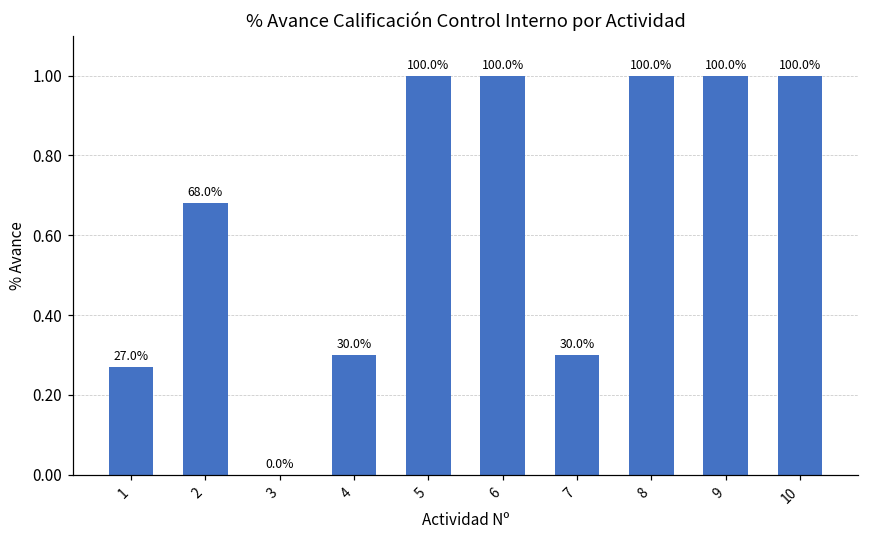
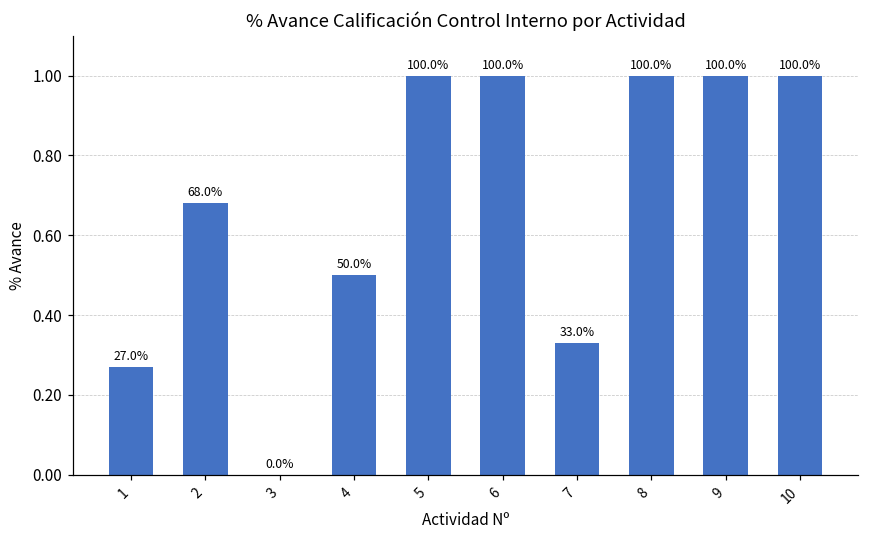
  {
    "1": "27.0%",
    "2": "68.0%",
    "3": "0.0%",
-   "4": "30.0%",
+   "4": "50.0%",
    "5": "100.0%",
    "6": "100.0%",
-   "7": "30.0%",
+   "7": "33.0%",
    "8": "100.0%",
    "9": "100.0%",
    "10": "100.0%"
  }
